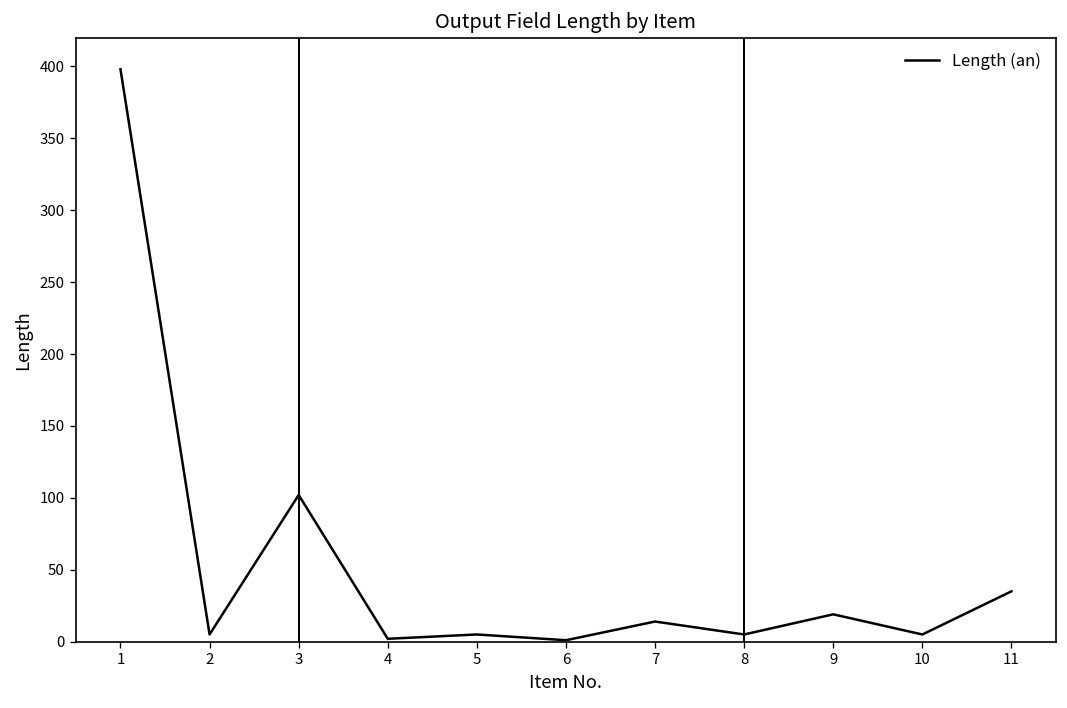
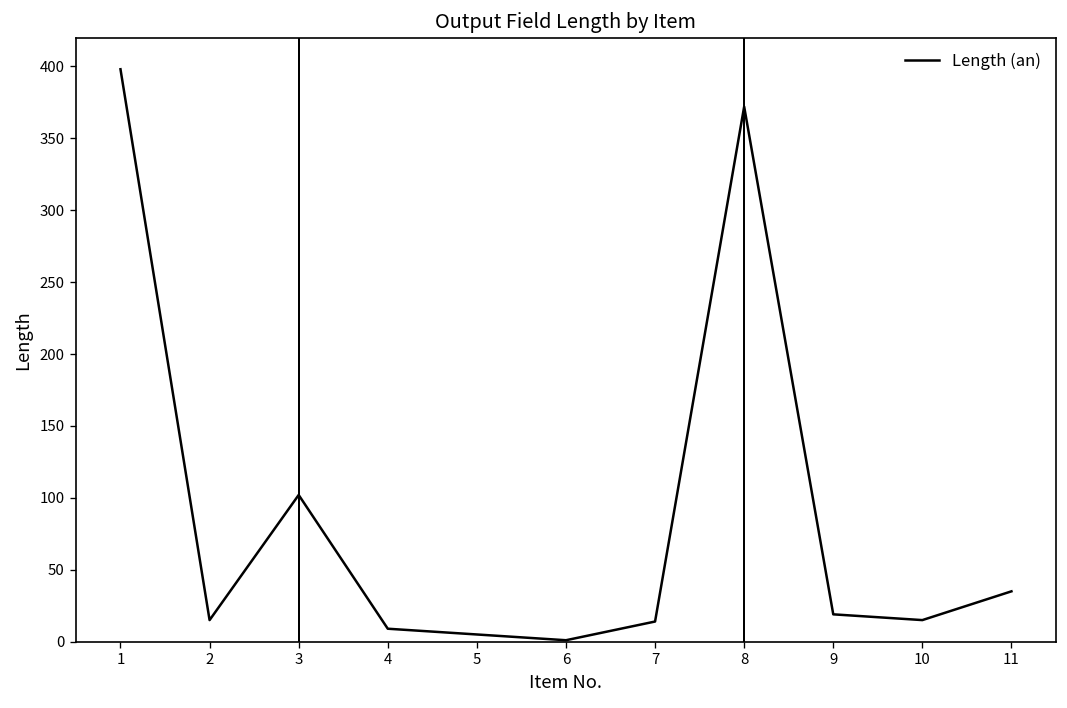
  {
    "1": 398,
-   "2": 5,
+   "2": 15,
    "3": 102,
-   "4": 2,
+   "4": 9,
    "5": 5,
    "6": 1,
    "7": 14,
-   "8": 5,
+   "8": 372,
    "9": 19,
-   "10": 5,
+   "10": 15,
    "11": 35
  }
